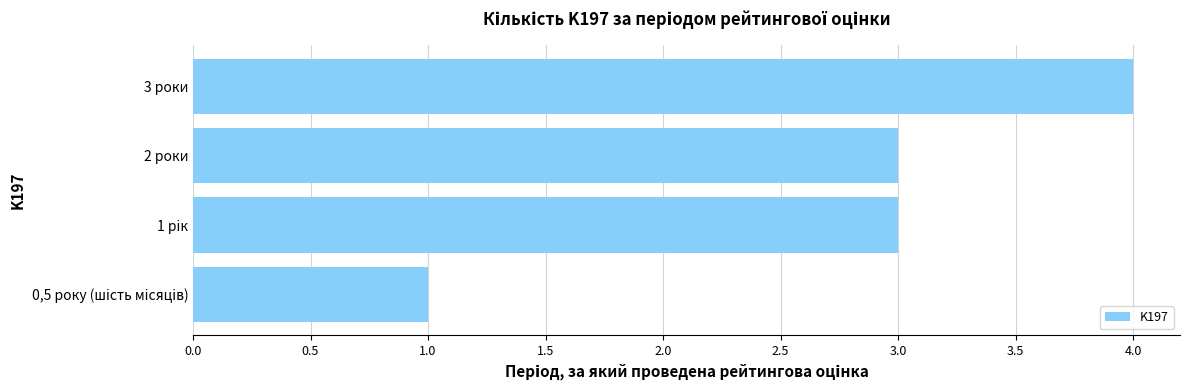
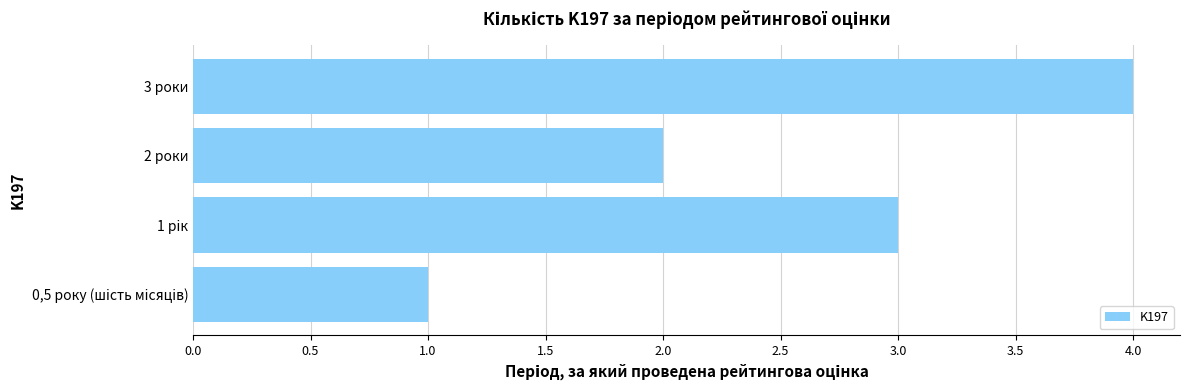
  {
    "3 роки": 4,
-   "2 роки": 3,
+   "2 роки": 2,
    "1 рік": 3,
    "0,5 року (шість місяців)": 1
  }
